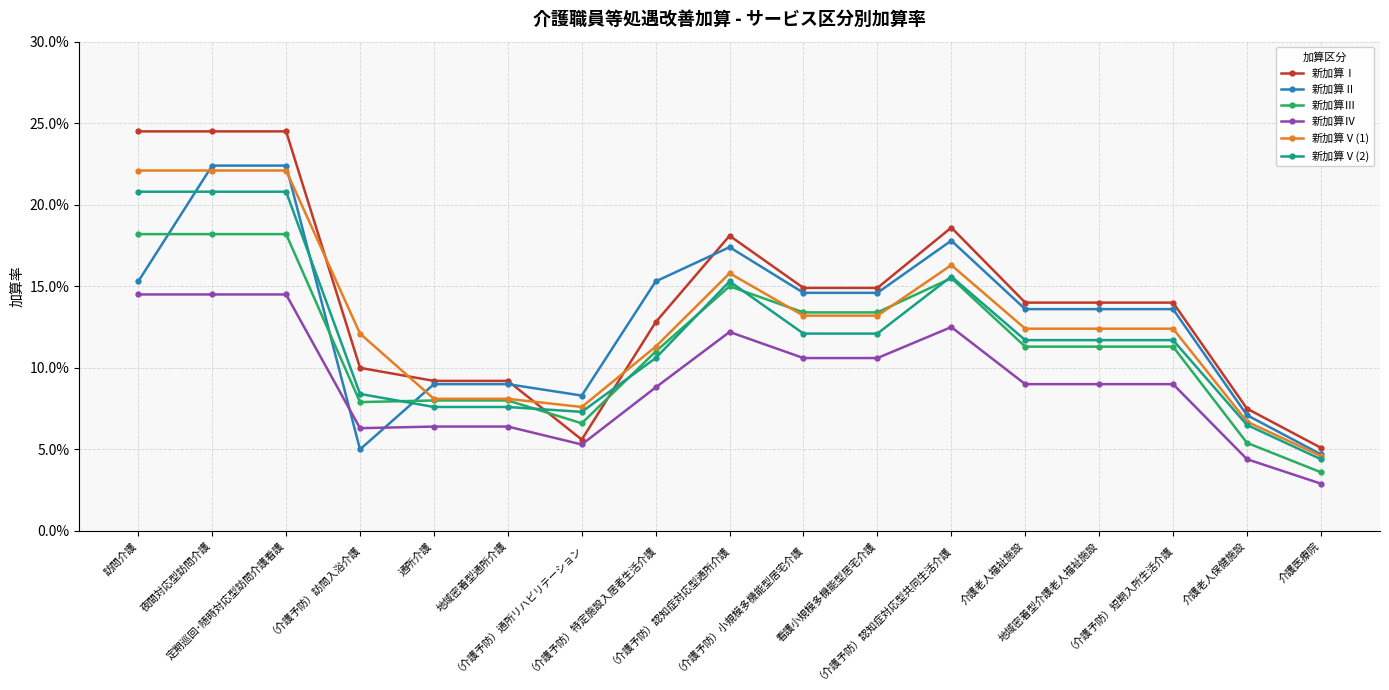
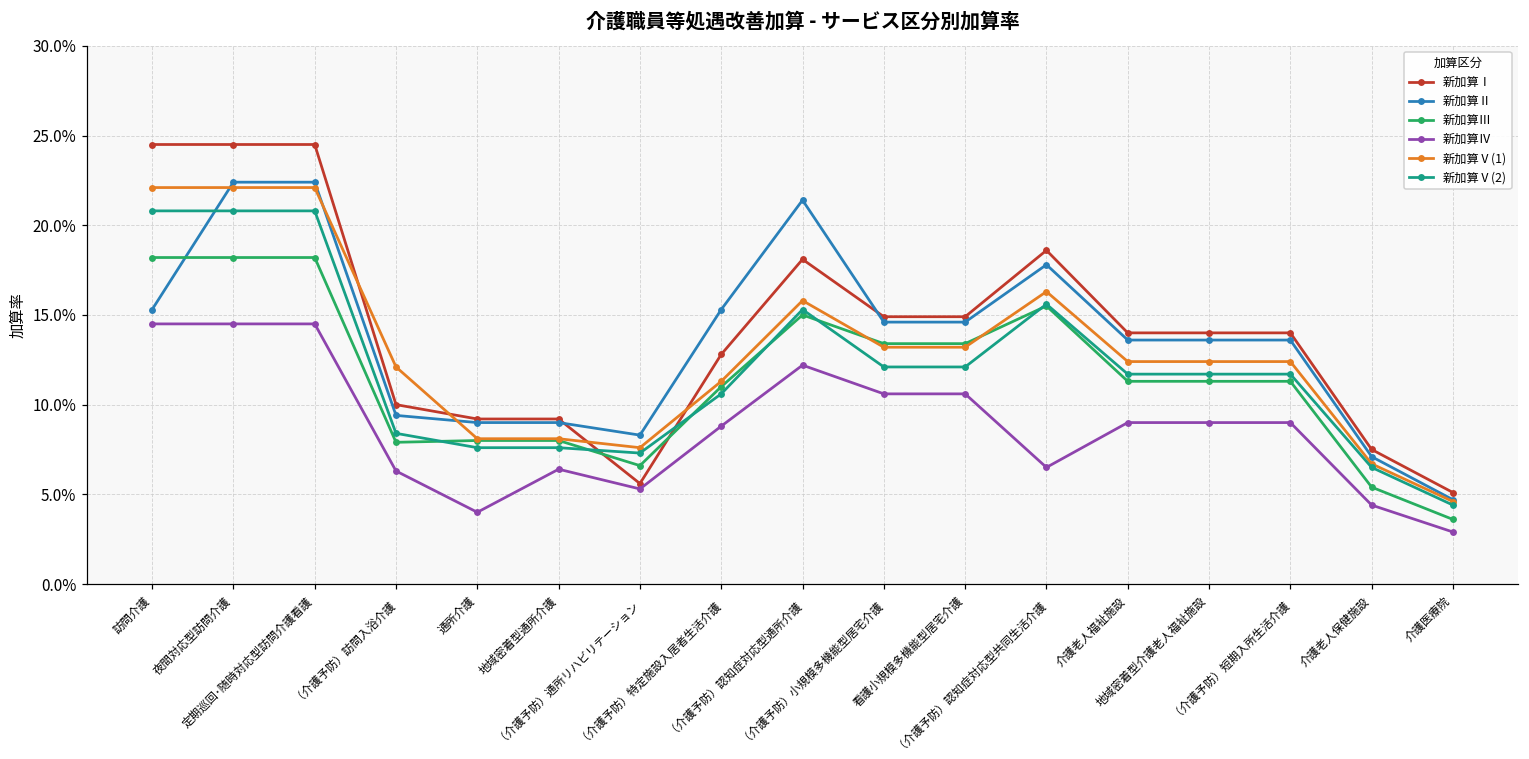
  {
    "新加算Ⅰ": {
      "訪問介護": "24.5%",
      "夜間対応型訪問介護": "24.5%",
      "定期巡回･随時対応型訪問介護看護": "24.5%",
      "（介護予防）訪問入浴介護": "10.0%",
      "通所介護": "9.2%",
      "地域密着型通所介護": "9.2%",
      "（介護予防）通所リハビリテーション": "5.6%",
      "（介護予防）特定施設入居者生活介護": "12.8%",
      "（介護予防）認知症対応型通所介護": "18.1%",
      "（介護予防）小規模多機能型居宅介護": "14.9%",
      "看護小規模多機能型居宅介護": "14.9%",
      "（介護予防）認知症対応型共同生活介護": "18.6%",
      "介護老人福祉施設": "14.0%",
      "地域密着型介護老人福祉施設": "14.0%",
      "（介護予防）短期入所生活介護": "14.0%",
      "介護老人保健施設": "7.5%",
      "介護医療院": "5.1%"
    },
    "新加算Ⅱ": {
      "訪問介護": "15.3%",
      "夜間対応型訪問介護": "22.4%",
      "定期巡回･随時対応型訪問介護看護": "22.4%",
-     "（介護予防）訪問入浴介護": "5.0%",
+     "（介護予防）訪問入浴介護": "9.4%",
      "通所介護": "9.0%",
      "地域密着型通所介護": "9.0%",
      "（介護予防）通所リハビリテーション": "8.3%",
      "（介護予防）特定施設入居者生活介護": "15.3%",
-     "（介護予防）認知症対応型通所介護": "17.4%",
+     "（介護予防）認知症対応型通所介護": "21.4%",
      "（介護予防）小規模多機能型居宅介護": "14.6%",
      "看護小規模多機能型居宅介護": "14.6%",
      "（介護予防）認知症対応型共同生活介護": "17.8%",
      "介護老人福祉施設": "13.6%",
      "地域密着型介護老人福祉施設": "13.6%",
      "（介護予防）短期入所生活介護": "13.6%",
      "介護老人保健施設": "7.1%"
    },
    "新加算Ⅳ": {
      "訪問介護": "14.5%",
      "夜間対応型訪問介護": "14.5%",
      "定期巡回･随時対応型訪問介護看護": "14.5%",
      "（介護予防）訪問入浴介護": "6.3%",
-     "通所介護": "6.4%",
+     "通所介護": "4.0%",
      "地域密着型通所介護": "6.4%",
      "（介護予防）通所リハビリテーション": "5.3%",
      "（介護予防）特定施設入居者生活介護": "8.8%",
      "（介護予防）認知症対応型通所介護": "12.2%",
      "（介護予防）小規模多機能型居宅介護": "10.6%",
      "看護小規模多機能型居宅介護": "10.6%",
-     "（介護予防）認知症対応型共同生活介護": "12.5%",
+     "（介護予防）認知症対応型共同生活介護": "6.5%",
      "介護老人福祉施設": "9.0%",
      "地域密着型介護老人福祉施設": "9.0%",
      "（介護予防）短期入所生活介護": "9.0%",
      "介護老人保健施設": "4.4%",
      "介護医療院": "2.9%"
    },
    "新加算Ⅴ(1)": {
      "訪問介護": "22.1%",
      "夜間対応型訪問介護": "22.1%",
      "定期巡回･随時対応型訪問介護看護": "22.1%",
      "（介護予防）訪問入浴介護": "12.1%",
      "（介護予防）通所リハビリテーション": "7.6%",
      "（介護予防）特定施設入居者生活介護": "11.3%",
      "（介護予防）認知症対応型通所介護": "15.8%",
      "（介護予防）小規模多機能型居宅介護": "13.2%",
      "看護小規模多機能型居宅介護": "13.2%",
      "（介護予防）認知症対応型共同生活介護": "16.3%",
      "介護老人福祉施設": "12.4%",
      "地域密着型介護老人福祉施設": "12.4%",
      "（介護予防）短期入所生活介護": "12.4%",
      "介護老人保健施設": "6.7%"
    }
  }
